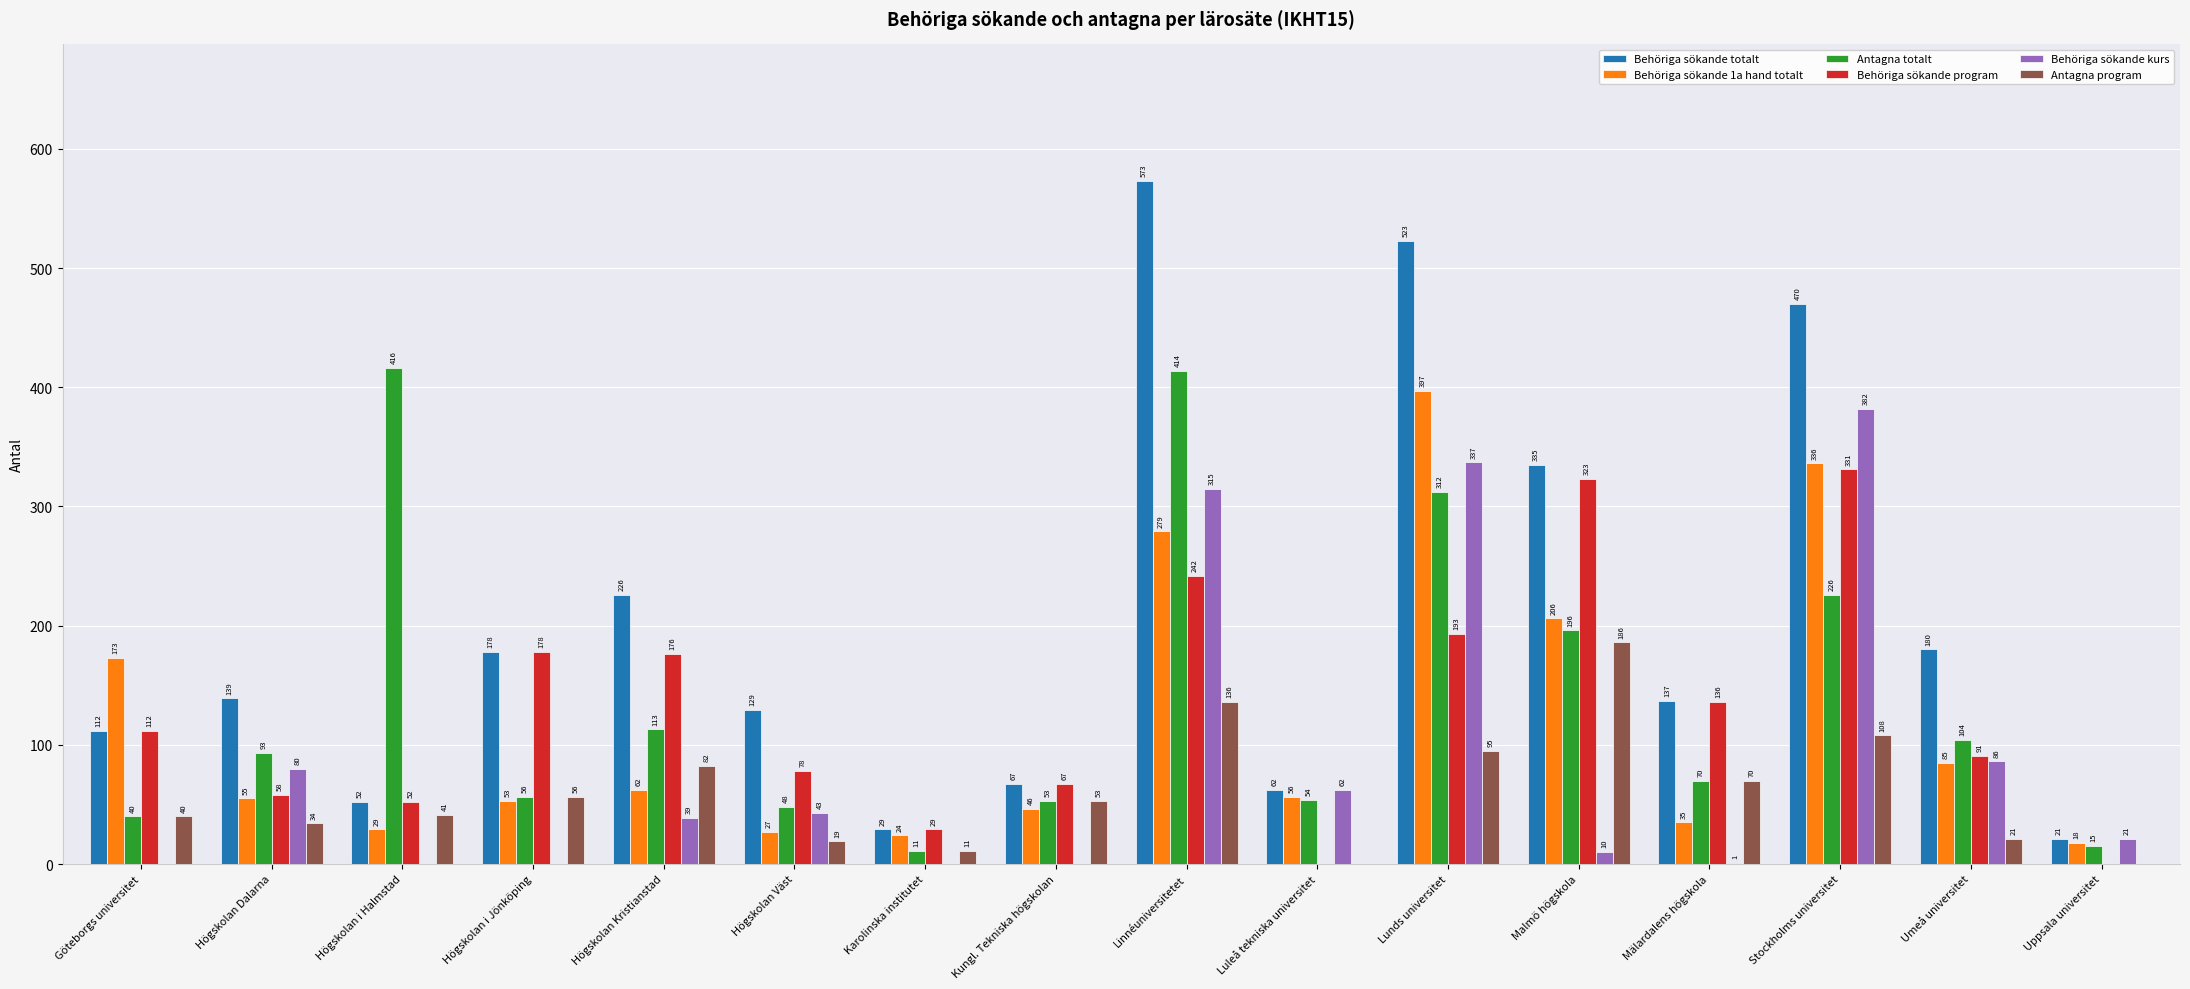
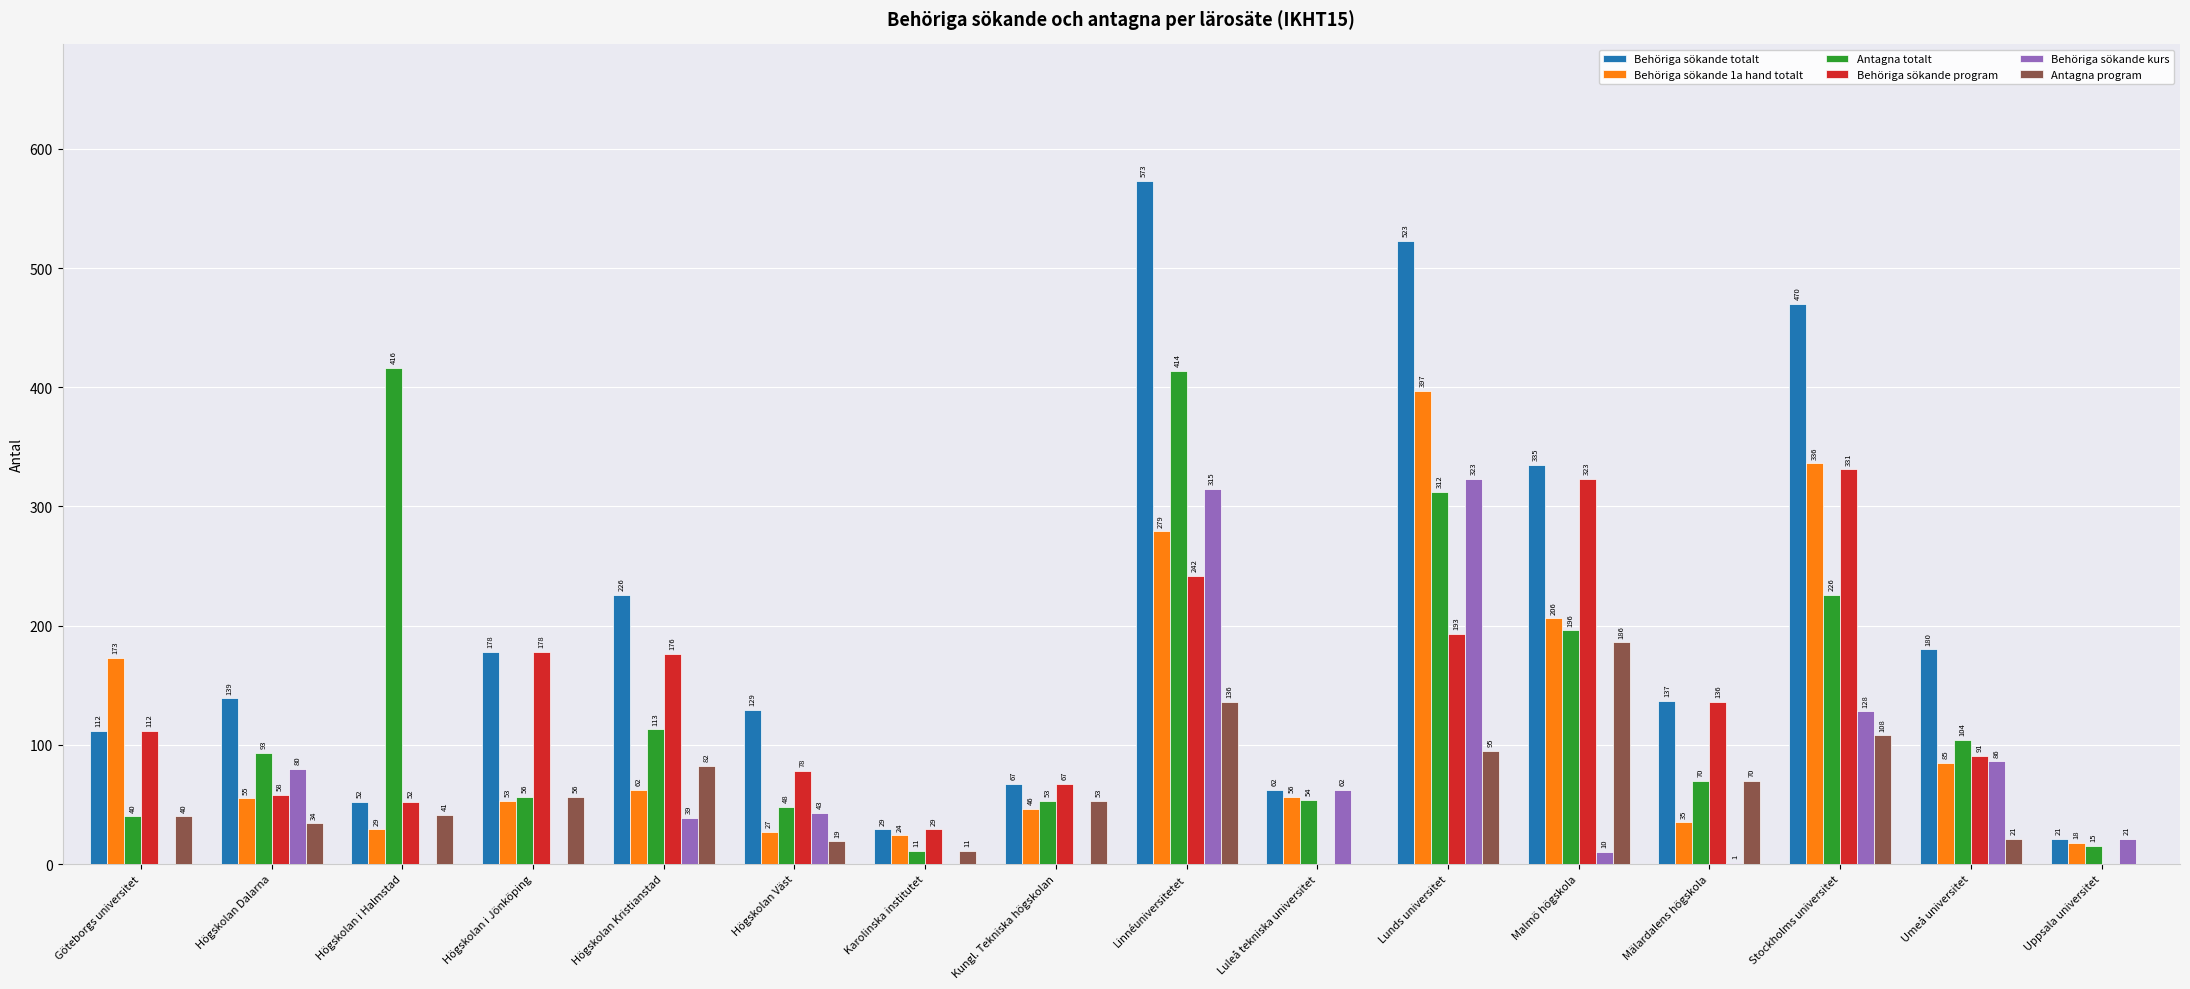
  {
    "Behöriga sökande totalt": {
      "Göteborgs universitet": 112,
      "Högskolan Dalarna": 139,
      "Högskolan i Halmstad": 52,
      "Högskolan i Jönköping": 178,
      "Högskolan Kristianstad": 226,
      "Högskolan Väst": 129,
      "Karolinska institutet": 29,
      "Kungl. Tekniska högskolan": 67,
      "Linnéuniversitetet": 573,
      "Luleå tekniska universitet": 62,
      "Lunds universitet": 523,
      "Malmö högskola": 335,
      "Mälardalens högskola": 137,
      "Stockholms universitet": 470,
      "Umeå universitet": 180,
      "Uppsala universitet": 21
    },
    "Behöriga sökande 1a hand totalt": {
      "Göteborgs universitet": 173,
      "Högskolan Dalarna": 55,
      "Högskolan i Halmstad": 29,
      "Högskolan i Jönköping": 53,
      "Högskolan Kristianstad": 62,
      "Högskolan Väst": 27,
      "Karolinska institutet": 24,
      "Kungl. Tekniska högskolan": 46,
      "Linnéuniversitetet": 279,
      "Luleå tekniska universitet": 56,
      "Lunds universitet": 397,
      "Malmö högskola": 206,
      "Mälardalens högskola": 35,
      "Stockholms universitet": 336,
      "Umeå universitet": 85,
      "Uppsala universitet": 18
    },
    "Antagna totalt": {
      "Göteborgs universitet": 40,
      "Högskolan Dalarna": 93,
      "Högskolan i Halmstad": 416,
      "Högskolan i Jönköping": 56,
      "Högskolan Kristianstad": 113,
      "Högskolan Väst": 48,
      "Karolinska institutet": 11,
      "Kungl. Tekniska högskolan": 53,
      "Linnéuniversitetet": 414,
      "Luleå tekniska universitet": 54,
      "Lunds universitet": 312,
      "Malmö högskola": 196,
      "Mälardalens högskola": 70,
      "Stockholms universitet": 226,
      "Umeå universitet": 104,
      "Uppsala universitet": 15
    },
    "Behöriga sökande program": {
      "Göteborgs universitet": 112,
      "Högskolan Dalarna": 58,
      "Högskolan i Halmstad": 52,
      "Högskolan i Jönköping": 178,
      "Högskolan Kristianstad": 176,
      "Högskolan Väst": 78,
      "Karolinska institutet": 29,
      "Kungl. Tekniska högskolan": 67,
      "Linnéuniversitetet": 242,
      "Lunds universitet": 193,
      "Malmö högskola": 323,
      "Mälardalens högskola": 136,
      "Stockholms universitet": 331,
      "Umeå universitet": 91
    },
    "Behöriga sökande kurs": {
      "Högskolan Dalarna": 80,
      "Högskolan Kristianstad": 39,
      "Högskolan Väst": 43,
      "Linnéuniversitetet": 315,
      "Luleå tekniska universitet": 62,
-     "Lunds universitet": 337,
+     "Lunds universitet": 323,
      "Malmö högskola": 10,
      "Mälardalens högskola": 1,
-     "Stockholms universitet": 382,
+     "Stockholms universitet": 128,
      "Umeå universitet": 86,
      "Uppsala universitet": 21
    },
    "Antagna program": {
      "Göteborgs universitet": 40,
      "Högskolan Dalarna": 34,
      "Högskolan i Halmstad": 41,
      "Högskolan i Jönköping": 56,
      "Högskolan Kristianstad": 82,
      "Högskolan Väst": 19,
      "Karolinska institutet": 11,
      "Kungl. Tekniska högskolan": 53,
      "Linnéuniversitetet": 136,
      "Lunds universitet": 95,
      "Malmö högskola": 186,
      "Mälardalens högskola": 70,
      "Stockholms universitet": 108,
      "Umeå universitet": 21
    }
  }
